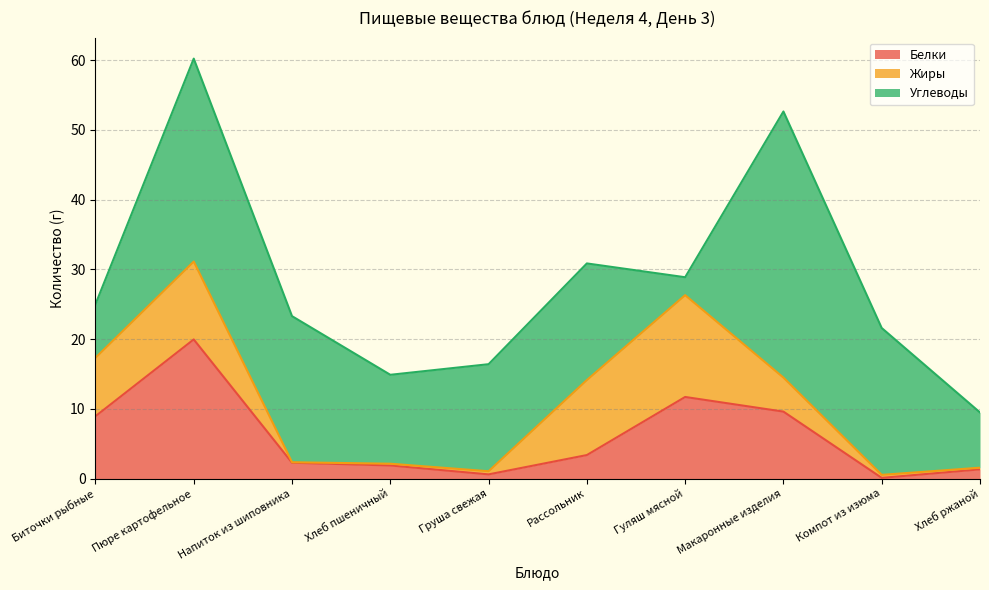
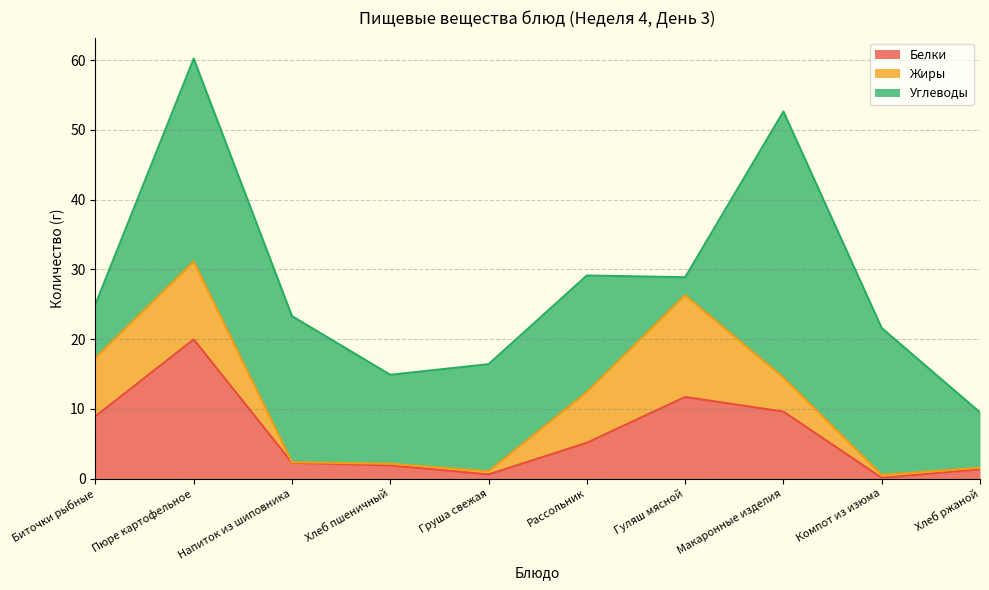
  {
    "Белки": {
      "Биточки рыбные": 9,
      "Пюре картофельное": 20,
      "Груша свежая": 1,
-     "Рассольник": 3,
+     "Рассольник": 5,
      "Гуляш мясной": 12,
      "Макаронные изделия": 10,
      "Компот из изюма": 0
    },
    "Жиры": {
      "Биточки рыбные": 8,
      "Пюре картофельное": 11,
      "Груша свежая": 0,
-     "Рассольник": 11,
+     "Рассольник": 7,
      "Гуляш мясной": 15,
      "Макаронные изделия": 5,
      "Компот из изюма": 0
    },
    "Углеводы": {
      "Биточки рыбные": 8,
      "Пюре картофельное": 29,
      "Напиток из шиповника": 21,
      "Хлеб пшеничный": 13,
      "Груша свежая": 15,
      "Рассольник": 17,
      "Гуляш мясной": 3,
      "Макаронные изделия": 38,
      "Компот из изюма": 21,
      "Хлеб ржаной": 8
    }
  }
